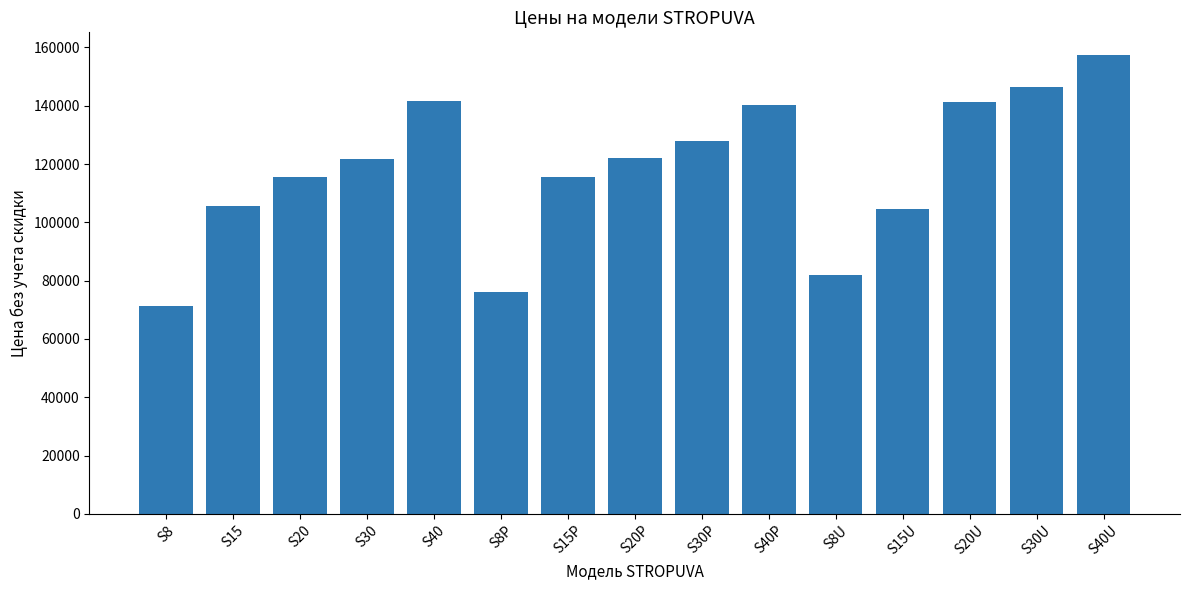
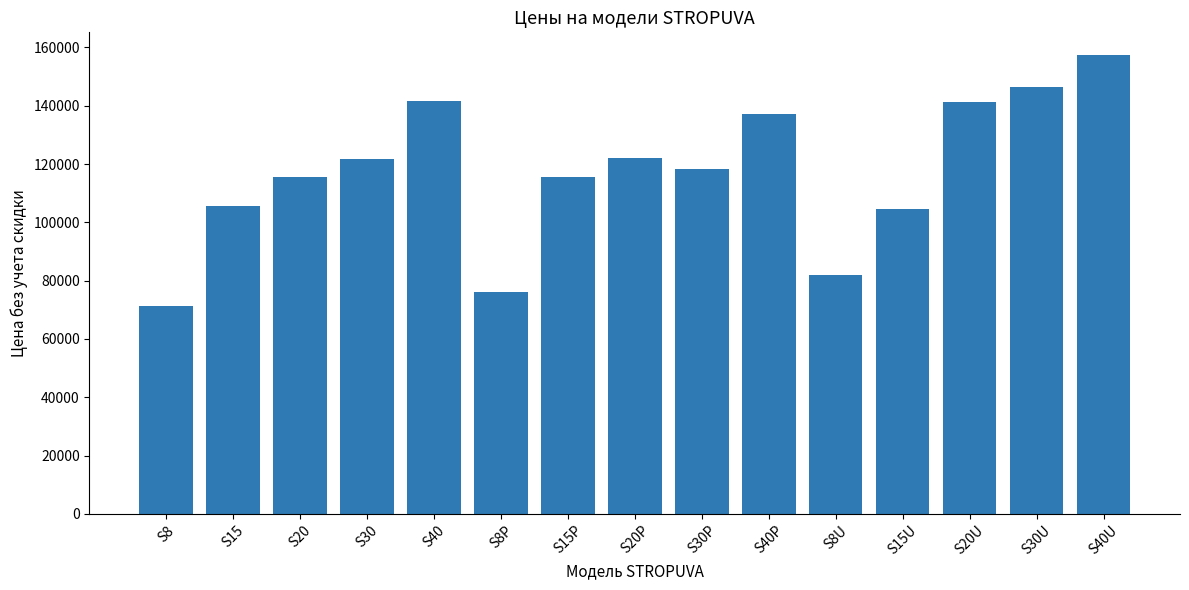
  {
    "S8": 71000,
    "S15": 106000,
    "S20": 116000,
    "S30": 122000,
    "S40": 142000,
    "S8P": 76000,
    "S15P": 115000,
    "S20P": 122000,
-   "S30P": 128000,
-   "S40P": 140000,
+   "S30P": 118000,
+   "S40P": 137000,
    "S8U": 82000,
    "S15U": 104000,
    "S20U": 141000,
    "S30U": 146000,
    "S40U": 157000
  }
